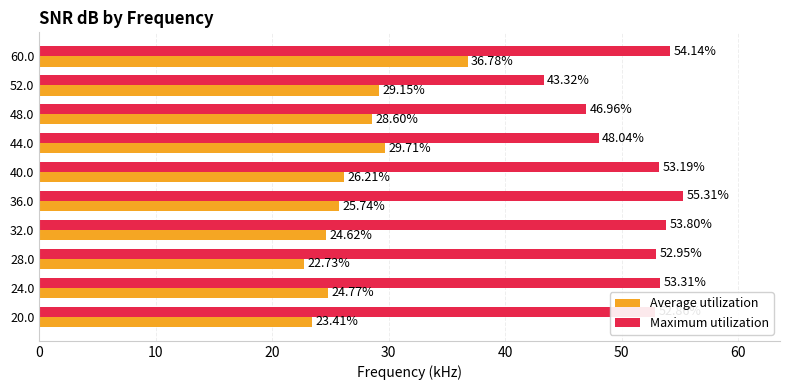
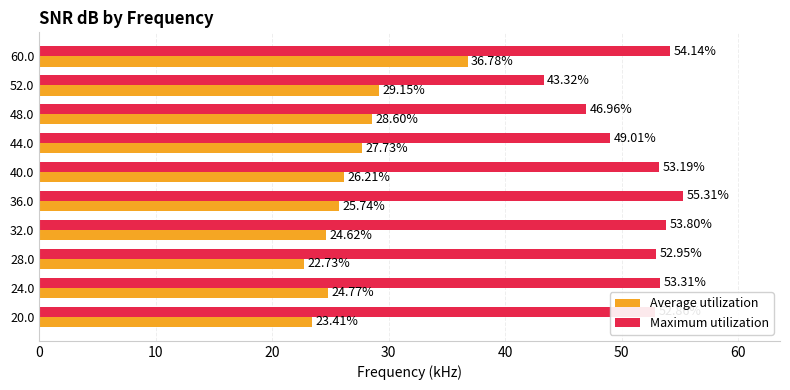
  {
    "Average utilization": {
      "60.0": "36.78%",
      "52.0": "29.15%",
      "48.0": "28.60%",
-     "44.0": "29.71%",
+     "44.0": "27.73%",
      "40.0": "26.21%",
      "36.0": "25.74%",
      "32.0": "24.62%",
      "28.0": "22.73%",
      "24.0": "24.77%",
      "20.0": "23.41%"
    },
    "Maximum utilization": {
      "60.0": "54.14%",
      "52.0": "43.32%",
      "48.0": "46.96%",
-     "44.0": "48.04%",
+     "44.0": "49.01%",
      "40.0": "53.19%",
      "36.0": "55.31%",
      "32.0": "53.80%",
      "28.0": "52.95%",
      "24.0": "53.31%"
    }
  }
